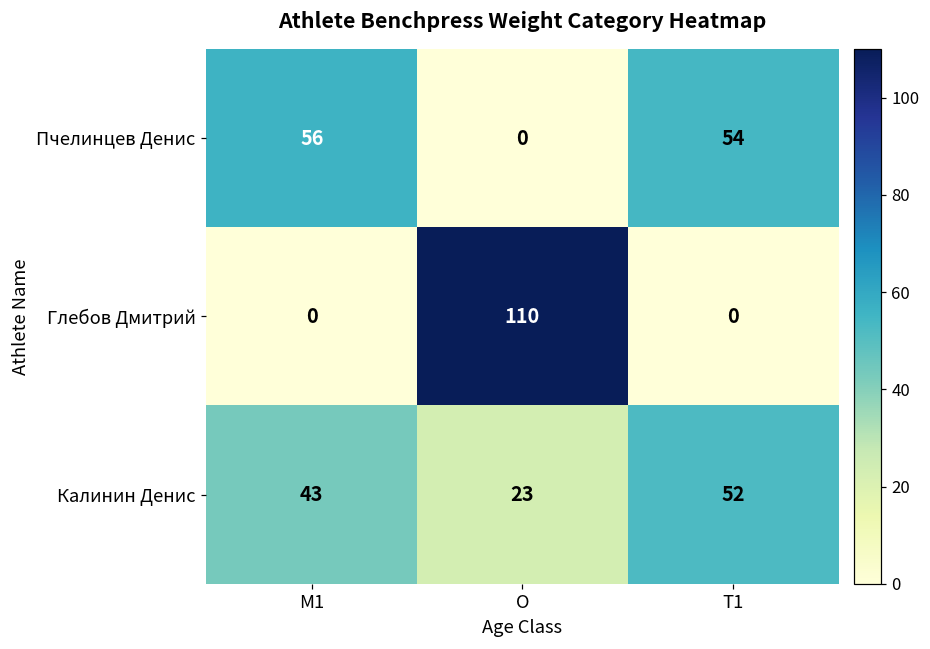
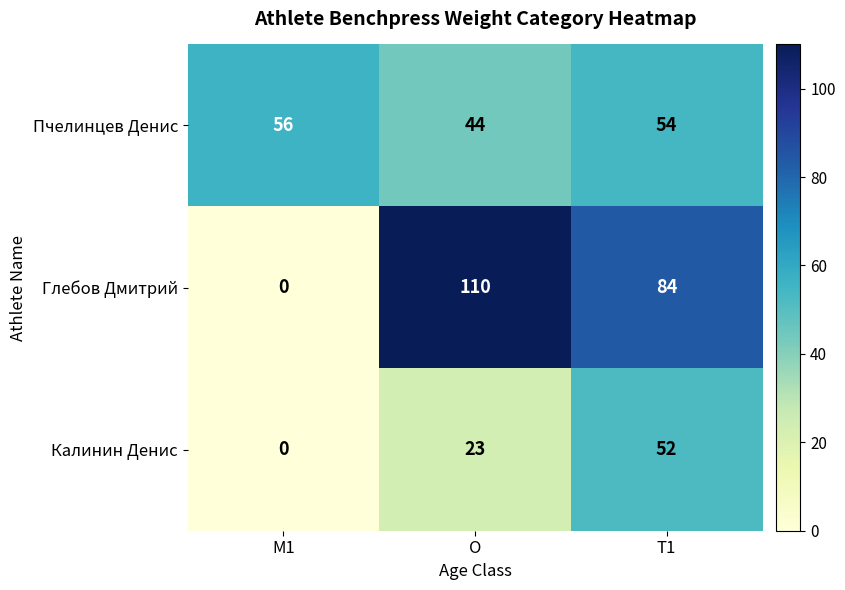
  {
    "Пчелинцев Денис": {
      "M1": 56,
-     "O": 0,
+     "O": 44,
      "T1": 54
    },
    "Глебов Дмитрий": {
      "M1": 0,
      "O": 110,
-     "T1": 0
+     "T1": 84
    },
    "Калинин Денис": {
-     "M1": 43,
+     "M1": 0,
      "O": 23,
      "T1": 52
    }
  }
